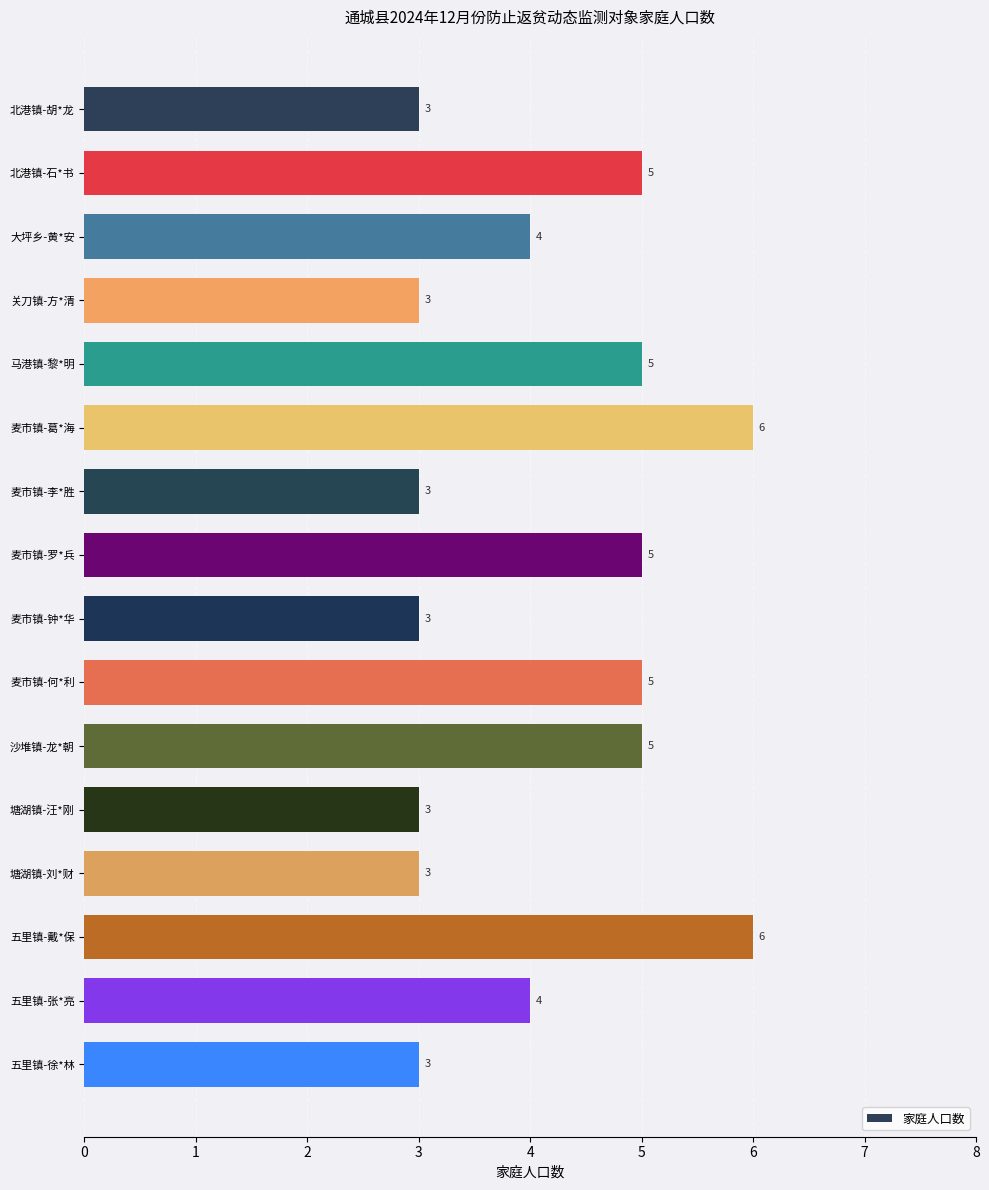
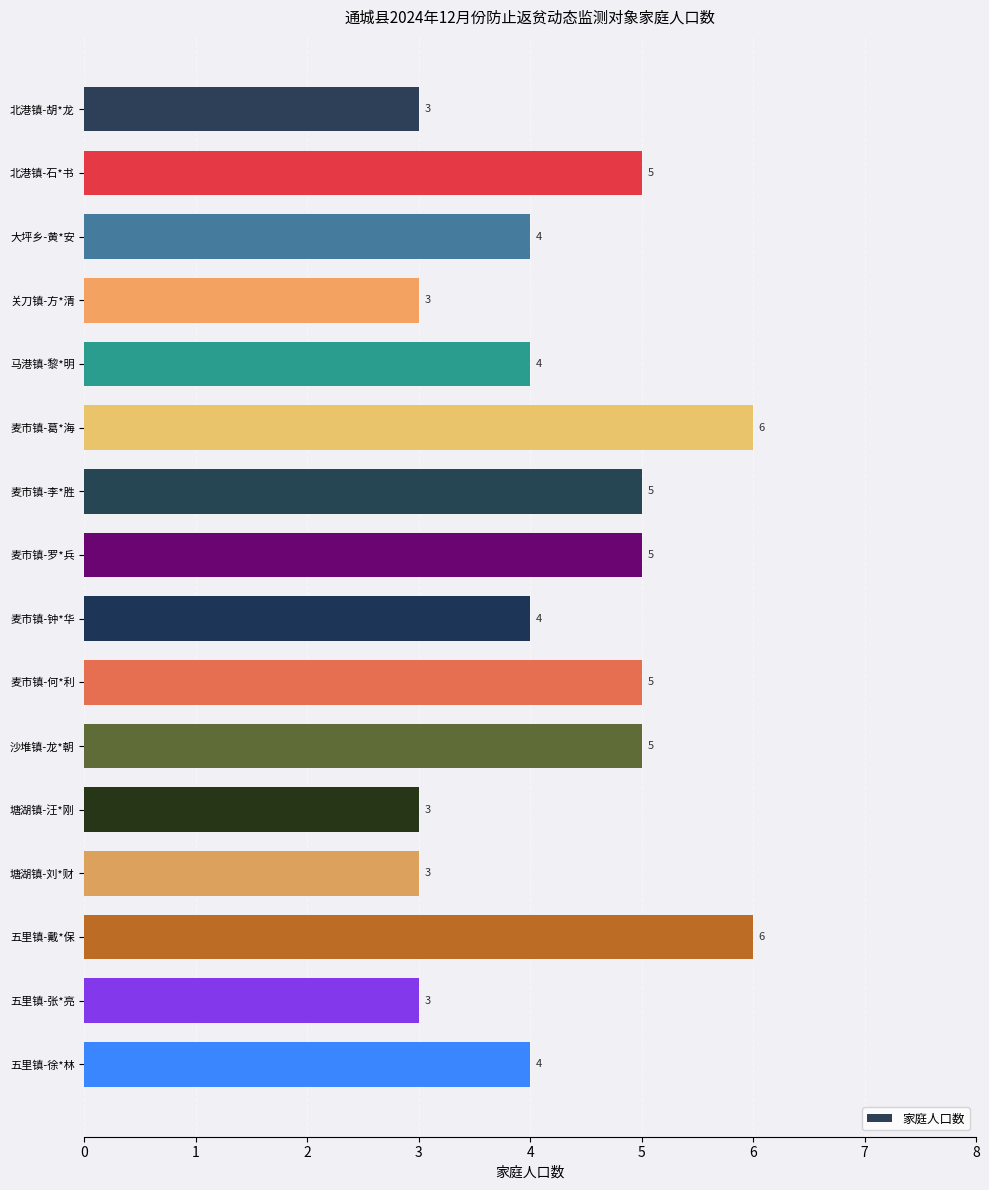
  {
    "北港镇-胡*龙": 3,
    "北港镇-石*书": 5,
    "大坪乡-黄*安": 4,
    "关刀镇-方*清": 3,
-   "马港镇-黎*明": 5,
+   "马港镇-黎*明": 4,
    "麦市镇-葛*海": 6,
-   "麦市镇-李*胜": 3,
+   "麦市镇-李*胜": 5,
    "麦市镇-罗*兵": 5,
-   "麦市镇-钟*华": 3,
+   "麦市镇-钟*华": 4,
    "麦市镇-何*利": 5,
    "沙堆镇-龙*朝": 5,
    "塘湖镇-汪*刚": 3,
    "塘湖镇-刘*财": 3,
    "五里镇-戴*保": 6,
-   "五里镇-张*亮": 4,
-   "五里镇-徐*林": 3
+   "五里镇-张*亮": 3,
+   "五里镇-徐*林": 4
  }
